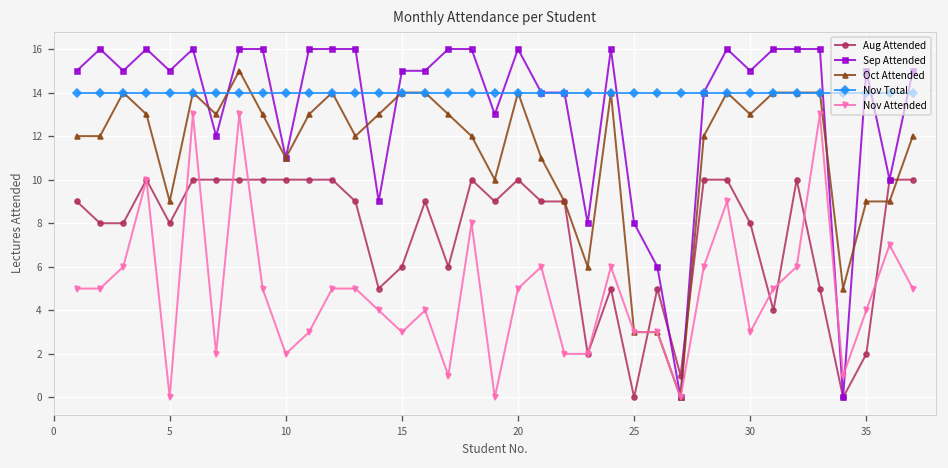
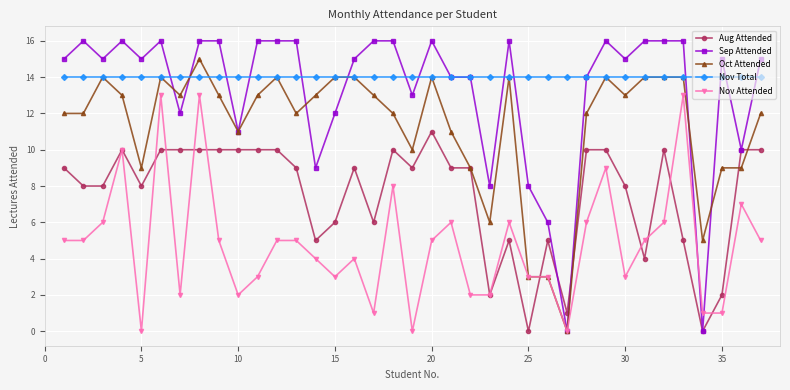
  {
    "Aug Attended": {
      "5": 8,
      "10": 10,
      "15": 6,
-     "20": 10,
+     "20": 11,
      "25": 0,
      "30": 8,
      "35": 2
    },
    "Sep Attended": {
      "5": 15,
-     "15": 15,
+     "15": 12,
      "20": 16,
      "25": 8,
      "30": 15
    },
    "Oct Attended": {
      "5": 9,
      "30": 13,
      "35": 9
    },
    "Nov Total": {
      "5": 14,
      "10": 14,
      "25": 14,
      "30": 14
    },
    "Nov Attended": {
      "5": 0,
      "10": 2,
      "15": 3,
      "20": 5,
      "30": 3,
-     "35": 4
+     "35": 1
    }
  }
